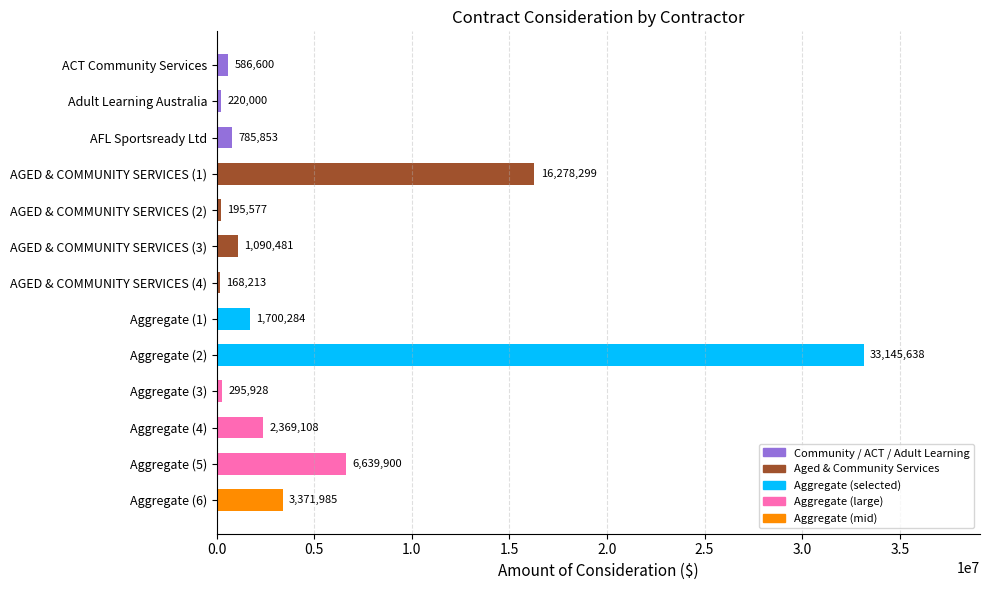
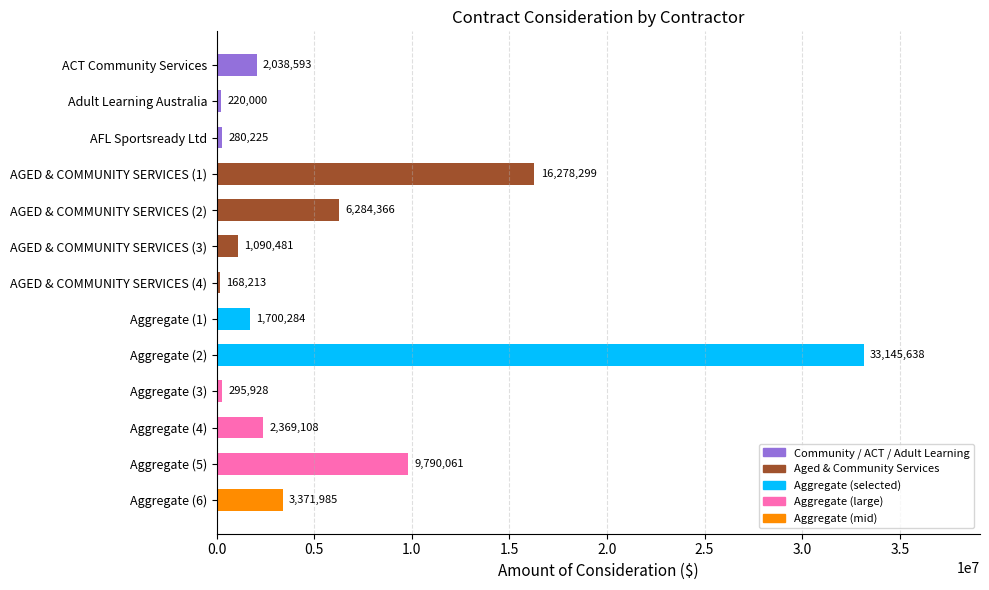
  {
-   "ACT Community Services": "586,600",
+   "ACT Community Services": "2,038,593",
    "Adult Learning Australia": "220,000",
-   "AFL Sportsready Ltd": "785,853",
+   "AFL Sportsready Ltd": "280,225",
    "AGED & COMMUNITY SERVICES (1)": "16,278,299",
-   "AGED & COMMUNITY SERVICES (2)": "195,577",
+   "AGED & COMMUNITY SERVICES (2)": "6,284,366",
    "AGED & COMMUNITY SERVICES (3)": "1,090,481",
    "AGED & COMMUNITY SERVICES (4)": "168,213",
    "Aggregate (1)": "1,700,284",
    "Aggregate (2)": "33,145,638",
    "Aggregate (3)": "295,928",
    "Aggregate (4)": "2,369,108",
-   "Aggregate (5)": "6,639,900",
+   "Aggregate (5)": "9,790,061",
    "Aggregate (6)": "3,371,985"
  }
